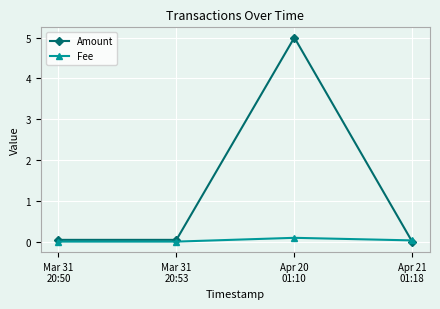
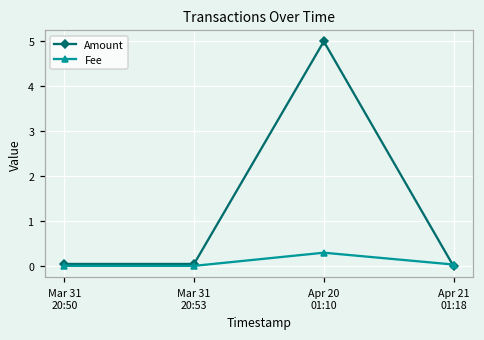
  {
    "Amount": {
      "Apr 20 01:10": 5.0
    },
    "Fee": {
-     "Apr 20 01:10": 0.1
+     "Apr 20 01:10": 0.3
    }
  }
